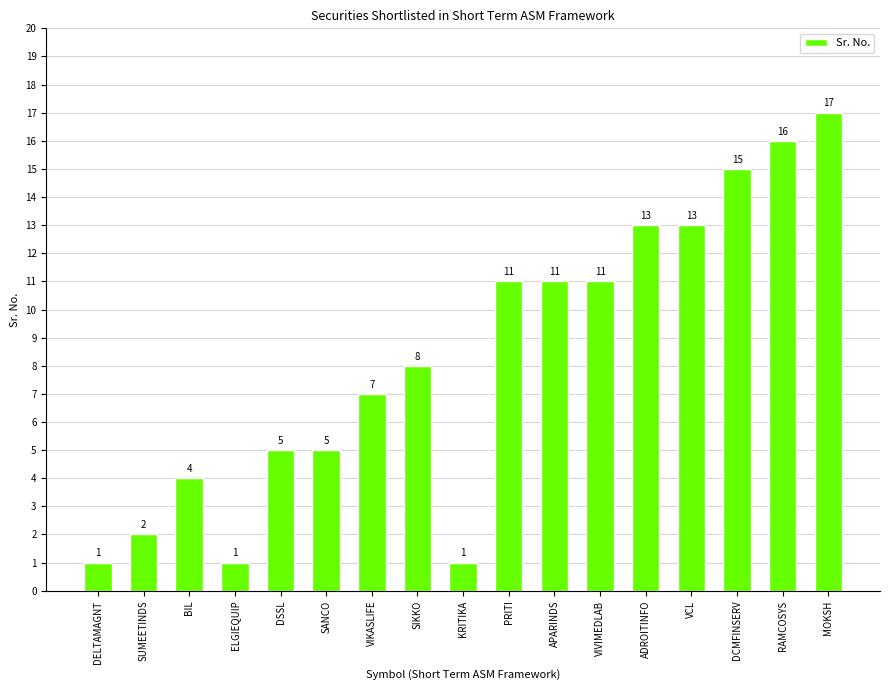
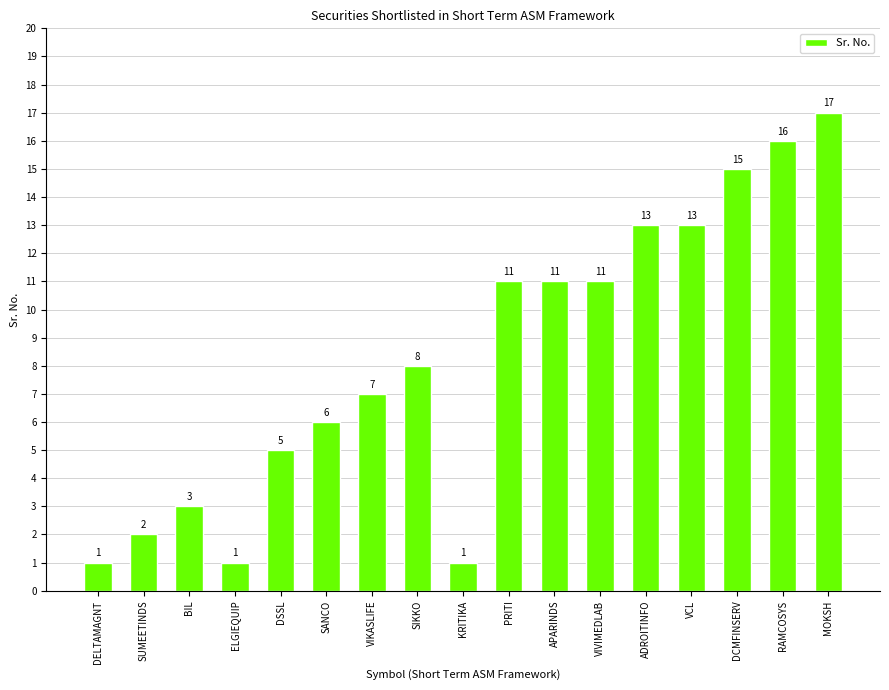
  {
    "DELTAMAGNT": 1,
    "SUMEETINDS": 2,
-   "BIL": 4,
+   "BIL": 3,
    "ELGIEQUIP": 1,
    "DSSL": 5,
-   "SANCO": 5,
+   "SANCO": 6,
    "VIKASLIFE": 7,
    "SIKKO": 8,
    "KRITIKA": 1,
    "PRITI": 11,
    "APARINDS": 11,
    "VIVIMEDLAB": 11,
    "ADROITINFO": 13,
    "VCL": 13,
    "DCMFINSERV": 15,
    "RAMCOSYS": 16,
    "MOKSH": 17
  }
